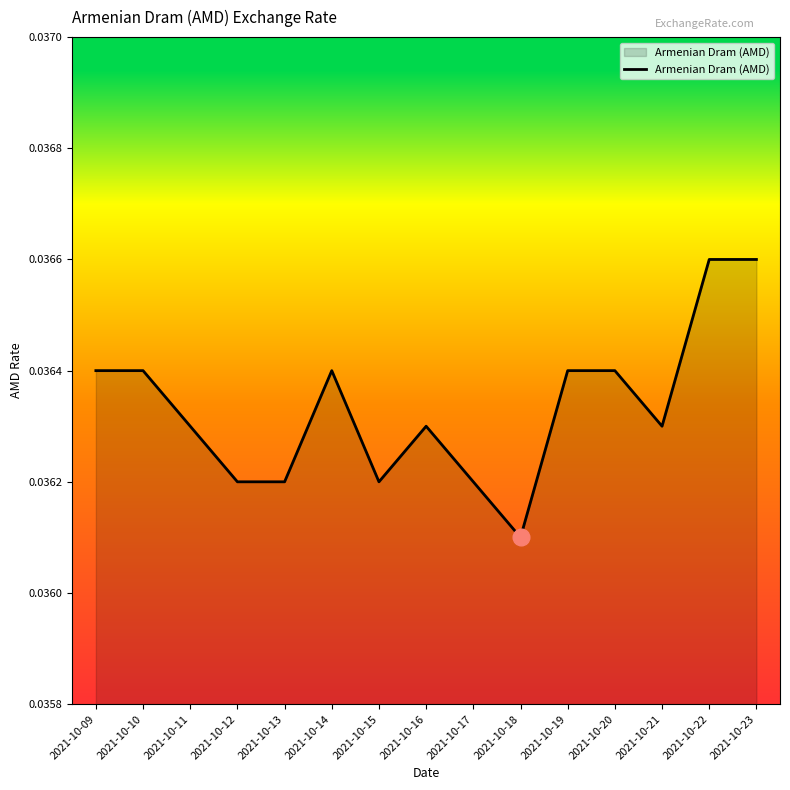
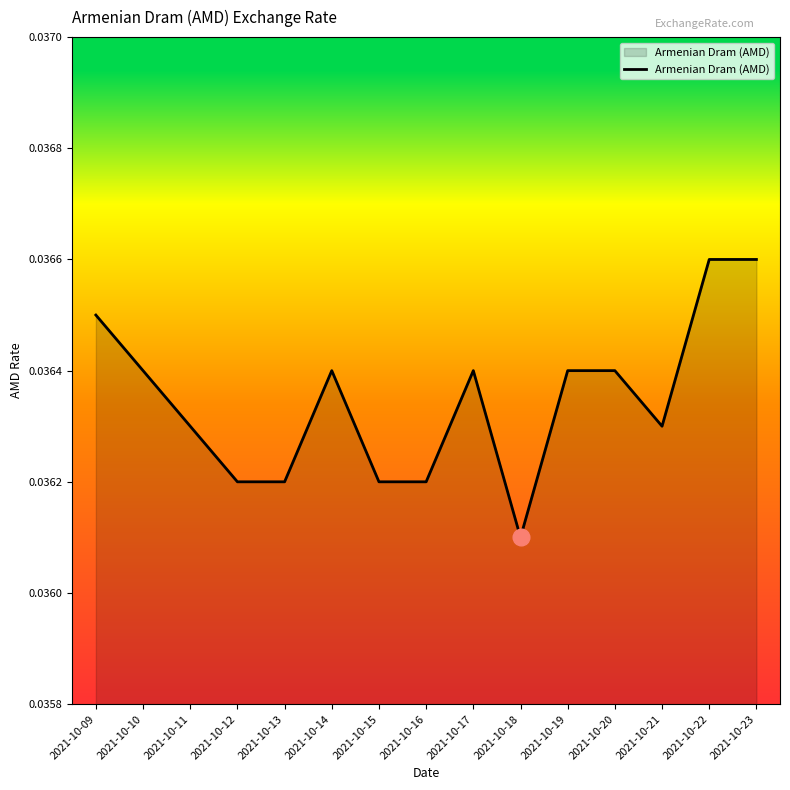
  {
    "Armenian Dram (AMD)": {
-     "2021-10-09": 0.0364,
+     "2021-10-09": 0.0365,
      "2021-10-10": 0.0364,
      "2021-10-11": 0.0363,
      "2021-10-12": 0.0362,
      "2021-10-13": 0.0362,
      "2021-10-14": 0.0364,
      "2021-10-15": 0.0362,
-     "2021-10-16": 0.0363,
-     "2021-10-17": 0.0362,
+     "2021-10-16": 0.0362,
+     "2021-10-17": 0.0364,
      "2021-10-19": 0.0364,
      "2021-10-20": 0.0364,
      "2021-10-21": 0.0363,
      "2021-10-22": 0.0366,
      "2021-10-23": 0.0366
    }
  }
